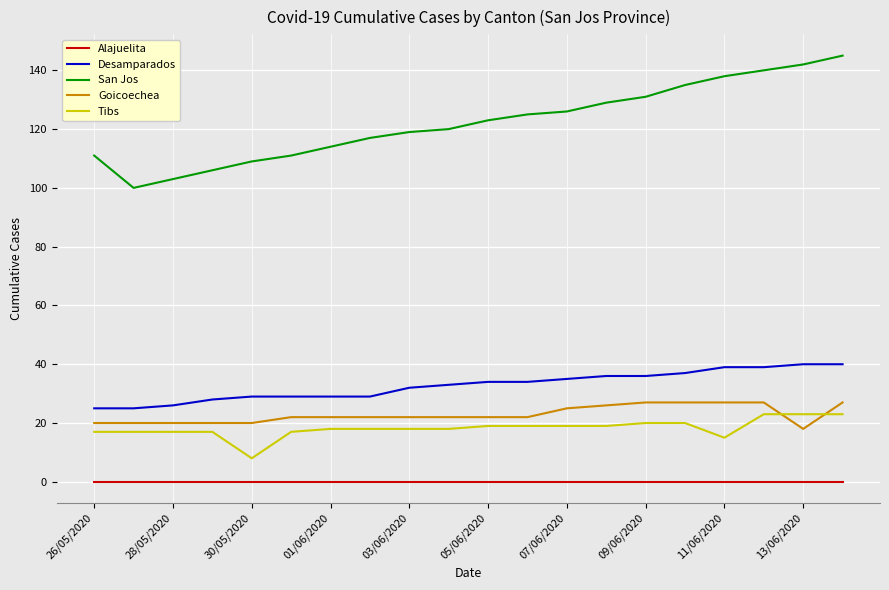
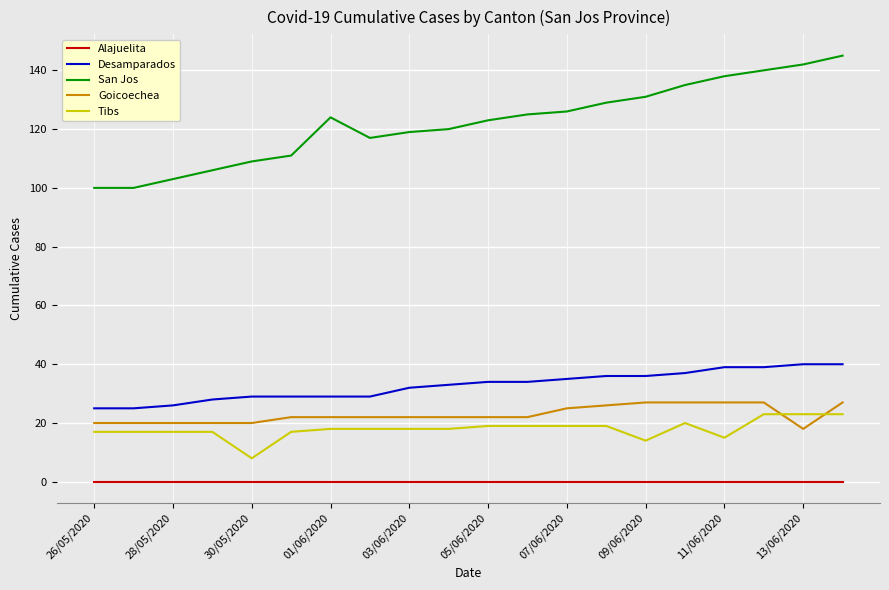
  {
    "Alajuelita": {
      "26/05/2020": 0,
      "28/05/2020": 0,
      "30/05/2020": 0,
      "01/06/2020": 0,
      "03/06/2020": 0,
      "05/06/2020": 0,
      "07/06/2020": 0,
      "09/06/2020": 0,
      "11/06/2020": 0,
      "13/06/2020": 0
    },
    "Desamparados": {
      "26/05/2020": 25,
      "28/05/2020": 26,
      "30/05/2020": 29,
      "01/06/2020": 29,
      "03/06/2020": 32,
      "05/06/2020": 34,
      "07/06/2020": 35,
      "09/06/2020": 36,
      "11/06/2020": 39,
      "13/06/2020": 40
    },
    "San Jos": {
-     "26/05/2020": 111,
+     "26/05/2020": 100,
      "28/05/2020": 103,
      "30/05/2020": 109,
-     "01/06/2020": 114,
+     "01/06/2020": 124,
      "03/06/2020": 119,
      "05/06/2020": 123,
      "07/06/2020": 126,
      "09/06/2020": 131,
      "11/06/2020": 138,
      "13/06/2020": 142
    },
    "Goicoechea": {
      "26/05/2020": 20,
      "28/05/2020": 20,
      "30/05/2020": 20,
      "01/06/2020": 22,
      "03/06/2020": 22,
      "05/06/2020": 22,
      "07/06/2020": 25,
      "09/06/2020": 27,
      "11/06/2020": 27,
      "13/06/2020": 18
    },
    "Tibs": {
      "26/05/2020": 17,
      "28/05/2020": 17,
      "30/05/2020": 8,
      "01/06/2020": 18,
      "03/06/2020": 18,
      "05/06/2020": 19,
      "07/06/2020": 19,
-     "09/06/2020": 20,
+     "09/06/2020": 14,
      "11/06/2020": 15,
      "13/06/2020": 23
    }
  }
